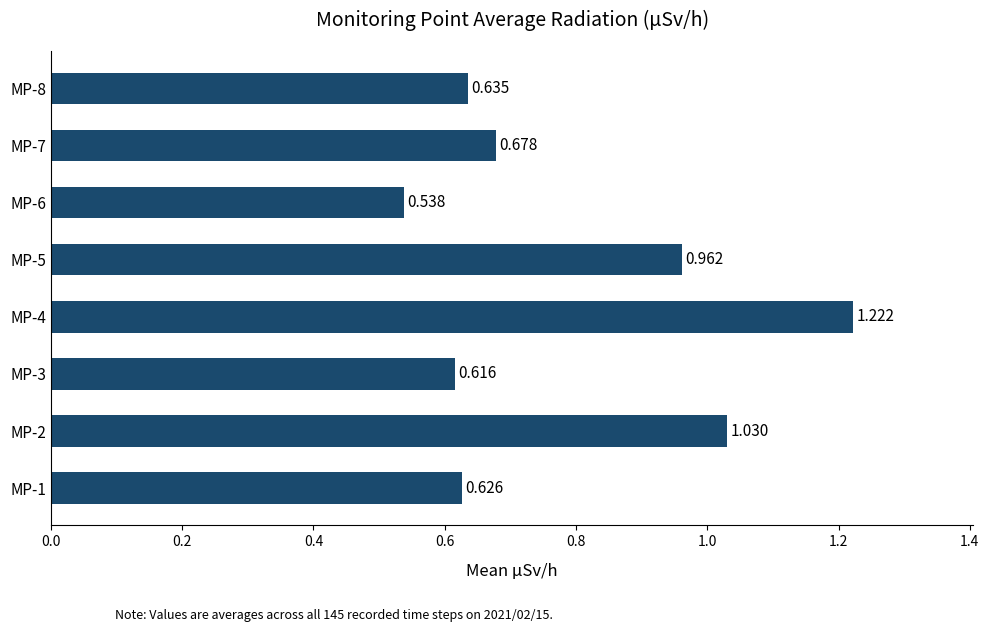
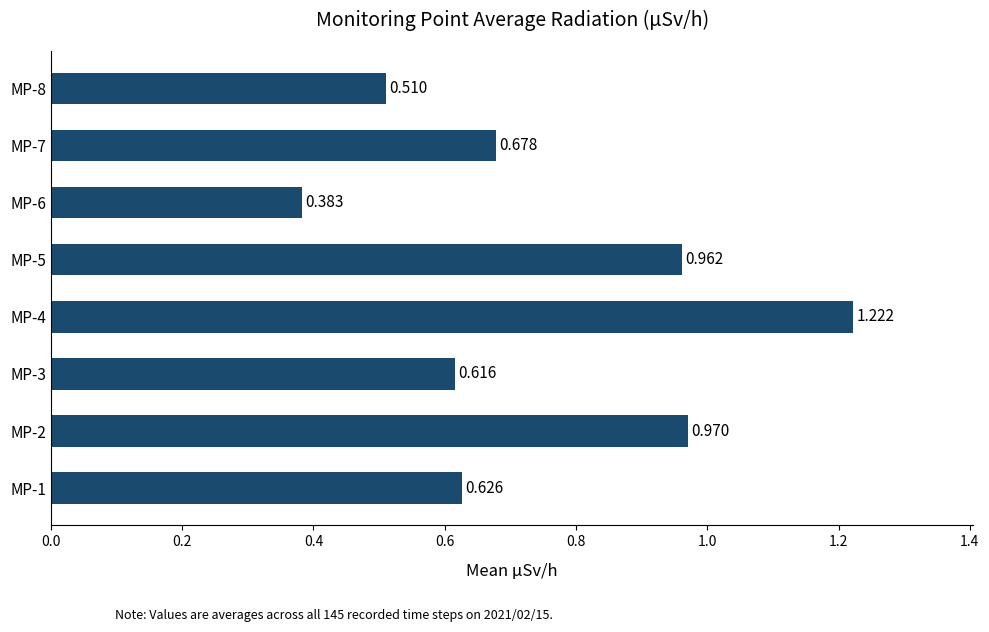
  {
-   "MP-8": 0.635,
+   "MP-8": 0.510,
    "MP-7": 0.678,
-   "MP-6": 0.538,
+   "MP-6": 0.383,
    "MP-5": 0.962,
    "MP-4": 1.222,
    "MP-3": 0.616,
-   "MP-2": 1.030,
+   "MP-2": 0.970,
    "MP-1": 0.626
  }
